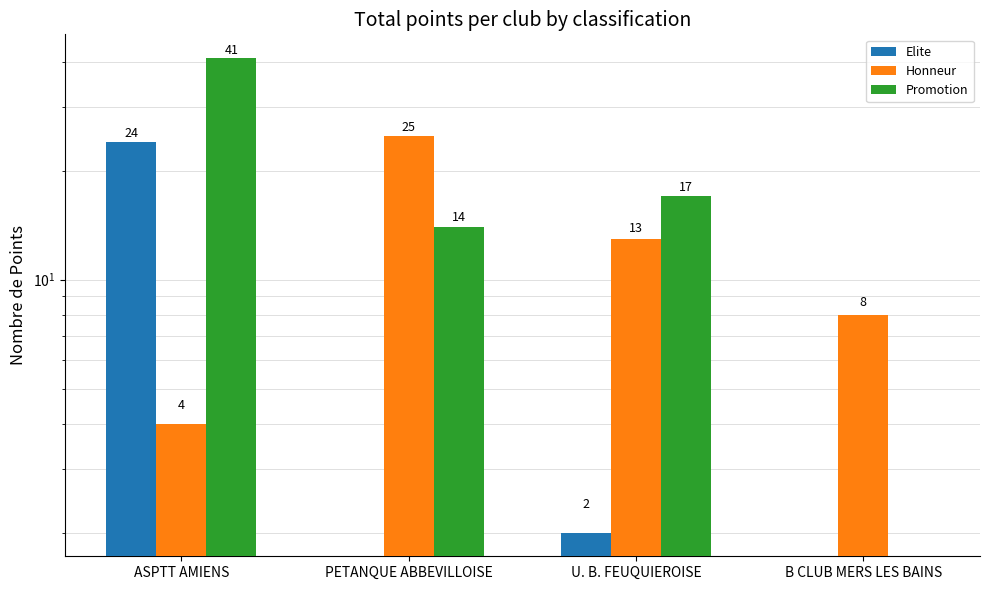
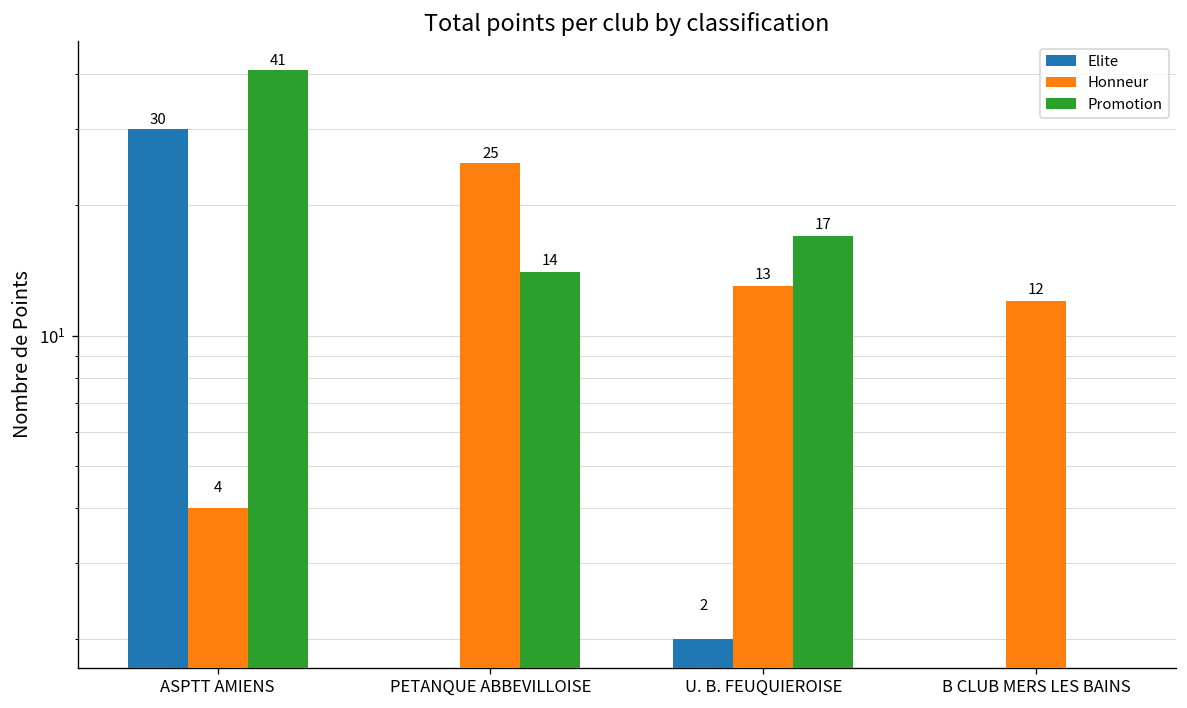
  {
    "Elite": {
-     "ASPTT AMIENS": 24,
+     "ASPTT AMIENS": 30,
      "U. B. FEUQUIEROISE": 2
    },
    "Honneur": {
      "ASPTT AMIENS": 4,
      "PETANQUE ABBEVILLOISE": 25,
      "U. B. FEUQUIEROISE": 13,
-     "B CLUB MERS LES BAINS": 8
+     "B CLUB MERS LES BAINS": 12
    },
    "Promotion": {
      "ASPTT AMIENS": 41,
      "PETANQUE ABBEVILLOISE": 14,
      "U. B. FEUQUIEROISE": 17
    }
  }
